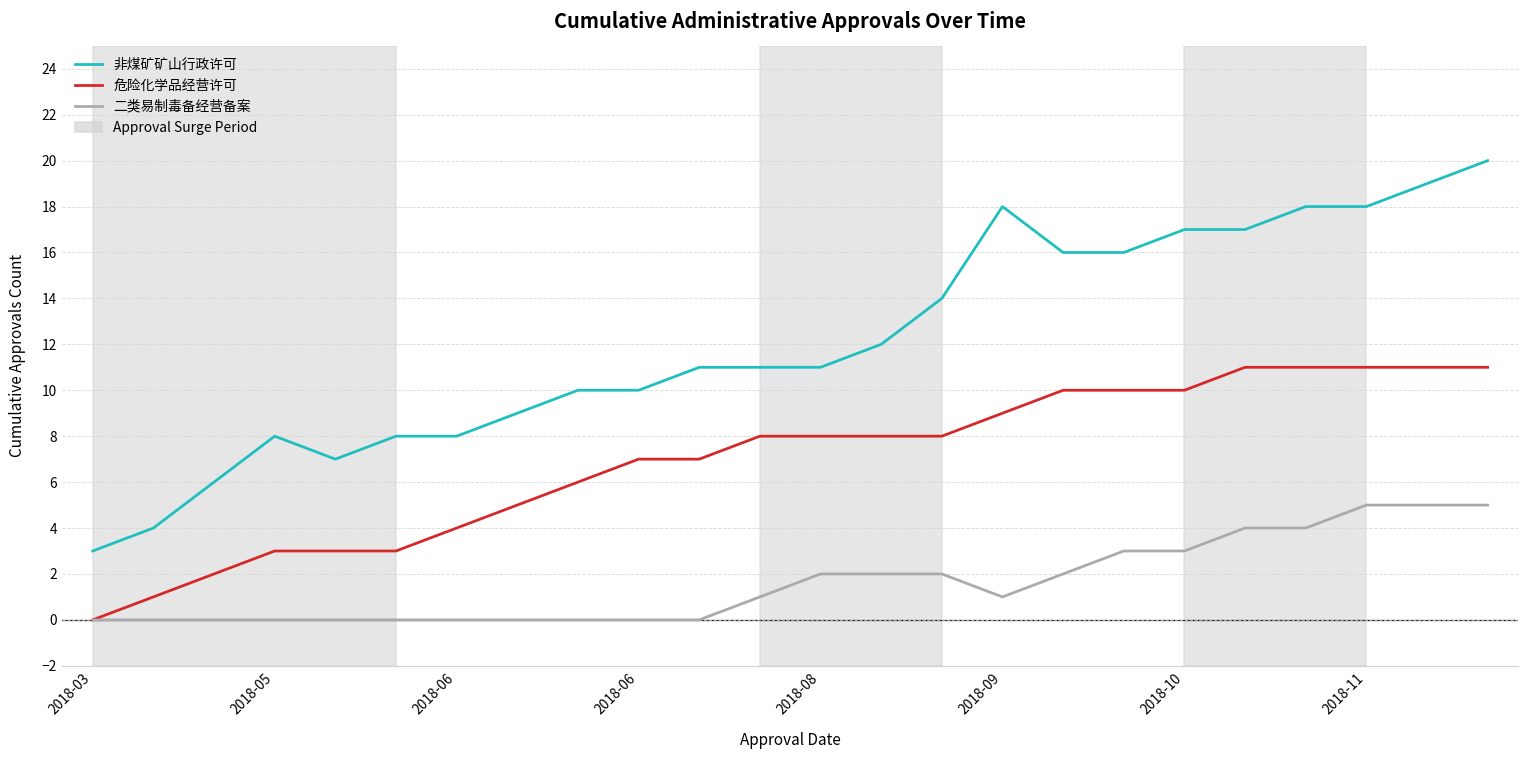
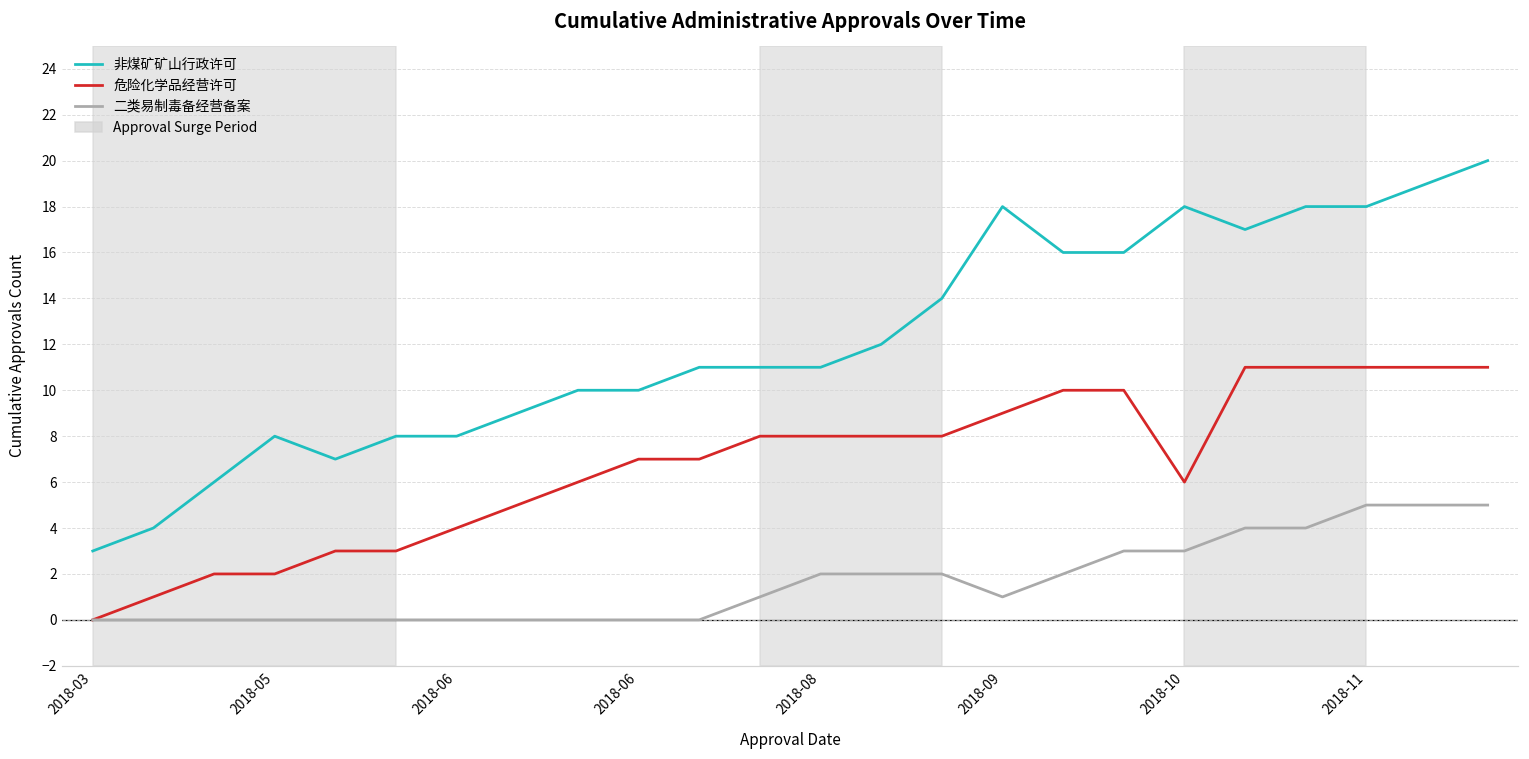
  {
    "非煤矿矿山行政许可": {
      "2018-03": 3,
      "2018-05": 8,
      "2018-08": 11,
      "2018-09": 18,
-     "2018-10": 17,
+     "2018-10": 18,
      "2018-11": 18
    },
    "危险化学品经营许可": {
-     "2018-05": 3,
+     "2018-05": 2,
      "2018-08": 8,
      "2018-09": 9,
-     "2018-10": 10,
+     "2018-10": 6,
      "2018-11": 11
    },
    "二类易制毒备经营备案": {
      "2018-05": 0,
      "2018-08": 2,
      "2018-09": 1,
      "2018-10": 3,
      "2018-11": 5
    }
  }
